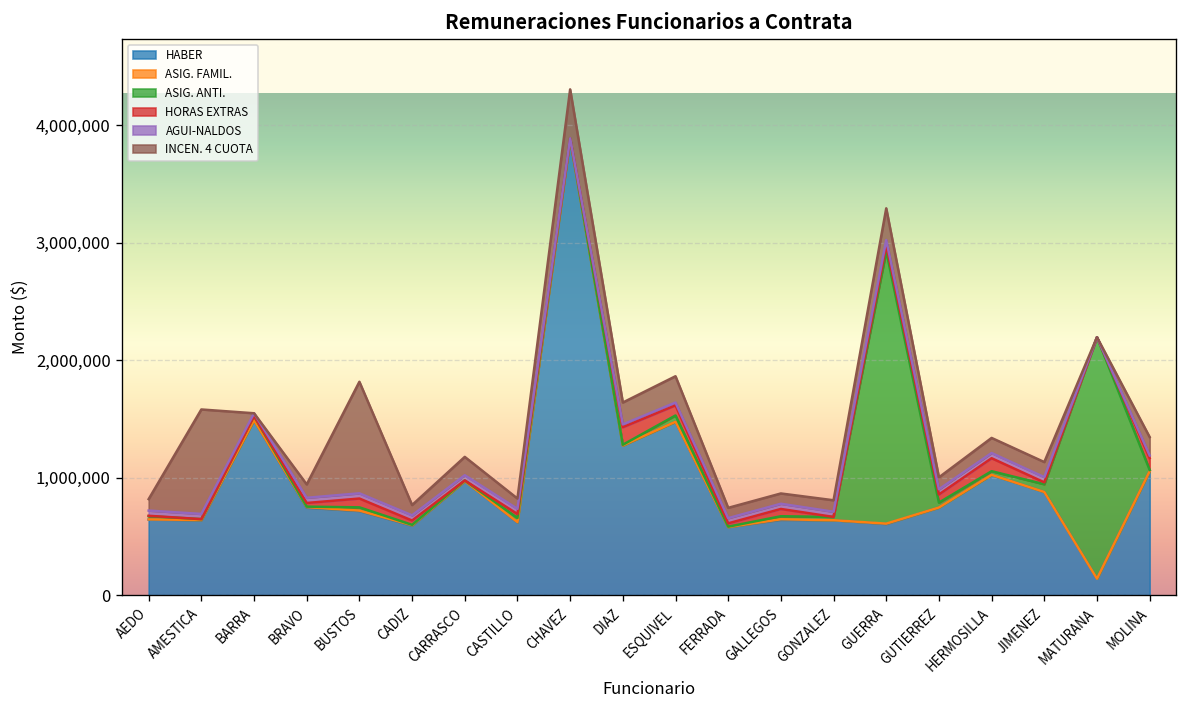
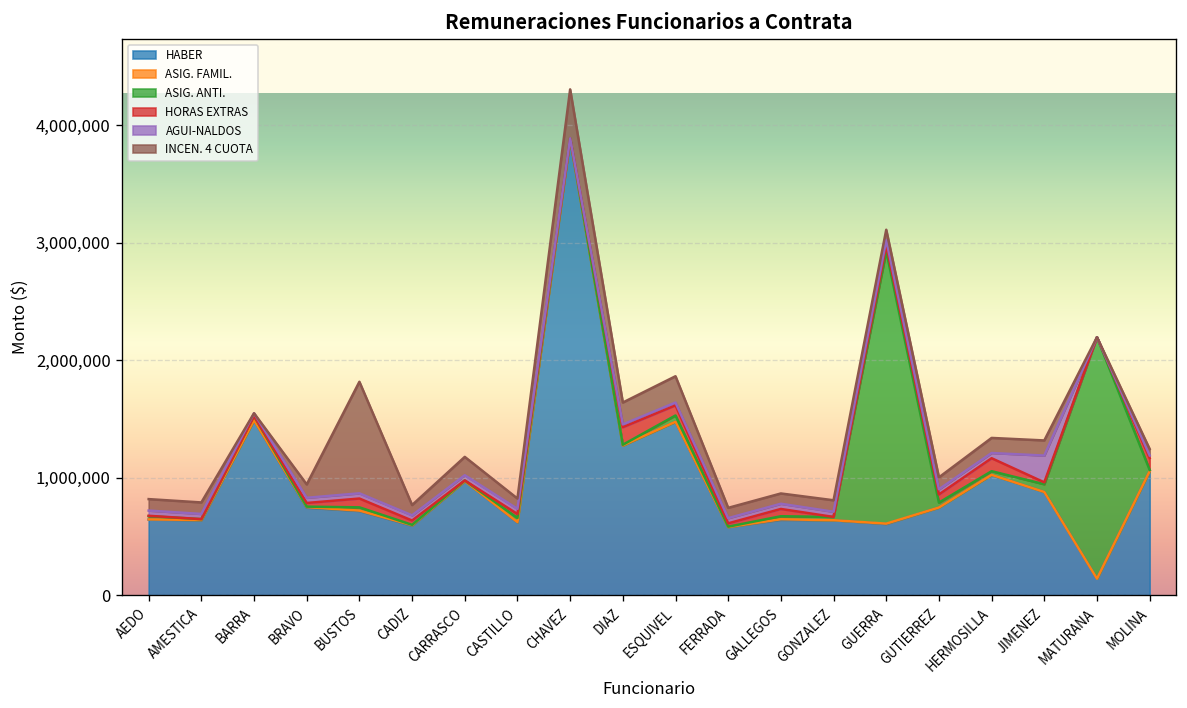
  {
    "ASIG. ANTI.": {
      "BUSTOS": "0",
      "CASTILLO": "0",
      "ESQUIVEL": "100,000",
      "GUERRA": "2,300,000",
      "GUTIERREZ": "0",
      "HERMOSILLA": "0"
    },
    "HORAS EXTRAS": {
      "BRAVO": "0",
      "BUSTOS": "100,000",
      "CADIZ": "0",
      "CASTILLO": "0",
      "FERRADA": "0",
      "GALLEGOS": "100,000",
      "GUERRA": "100,000",
      "GUTIERREZ": "100,000",
      "HERMOSILLA": "100,000"
    },
    "AGUI-NALDOS": {
      "AEDO": "0",
      "AMESTICA": "0",
      "BRAVO": "0",
      "BUSTOS": "0",
      "CADIZ": "0",
      "CARRASCO": "0",
      "CASTILLO": "0",
      "FERRADA": "0",
      "GALLEGOS": "0",
      "GONZALEZ": "0",
      "GUERRA": "0",
      "GUTIERREZ": "0",
      "HERMOSILLA": "0",
-     "JIMENEZ": "0"
+     "JIMENEZ": "200,000"
    },
    "INCEN. 4 CUOTA": {
      "AEDO": "100,000",
-     "AMESTICA": "900,000",
+     "AMESTICA": "100,000",
      "BRAVO": "100,000",
      "BUSTOS": "1,000,000",
      "CADIZ": "100,000",
      "CARRASCO": "200,000",
      "CASTILLO": "100,000",
      "CHAVEZ": "400,000",
      "DIAZ": "200,000",
      "ESQUIVEL": "200,000",
      "FERRADA": "100,000",
      "GALLEGOS": "100,000",
      "GONZALEZ": "100,000",
-     "GUERRA": "300,000",
+     "GUERRA": "100,000",
      "GUTIERREZ": "100,000",
      "HERMOSILLA": "100,000",
      "JIMENEZ": "100,000",
-     "MOLINA": "200,000"
+     "MOLINA": "100,000"
    }
  }
